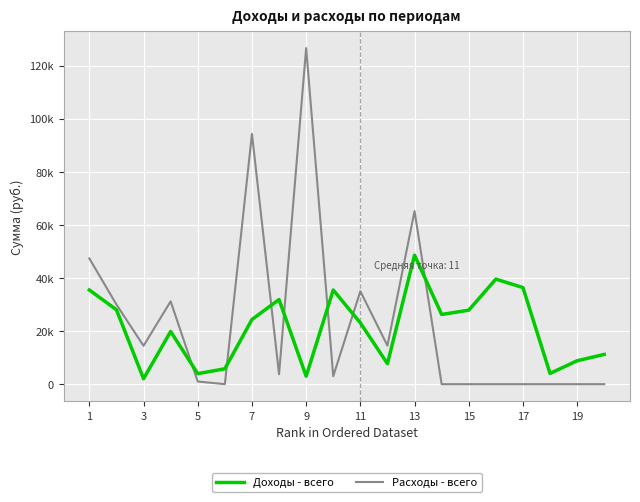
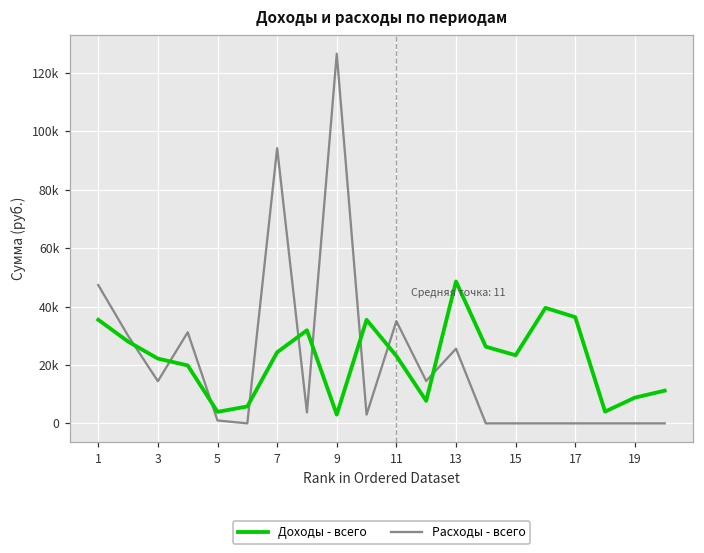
  {
    "Доходы - всего": {
      "1": 35000,
-     "3": 2000,
+     "3": 22000,
      "5": 4000,
      "7": 24000,
      "9": 3000,
      "11": 23000,
-     "15": 28000,
+     "15": 23000,
      "17": 36000,
      "19": 9000
    },
    "Расходы - всего": {
      "1": 47000,
      "3": 14000,
      "5": 1000,
      "7": 94000,
      "9": 127000,
      "11": 35000,
-     "13": 65000,
+     "13": 26000,
      "15": 0,
      "17": 0,
      "19": 0
    }
  }
